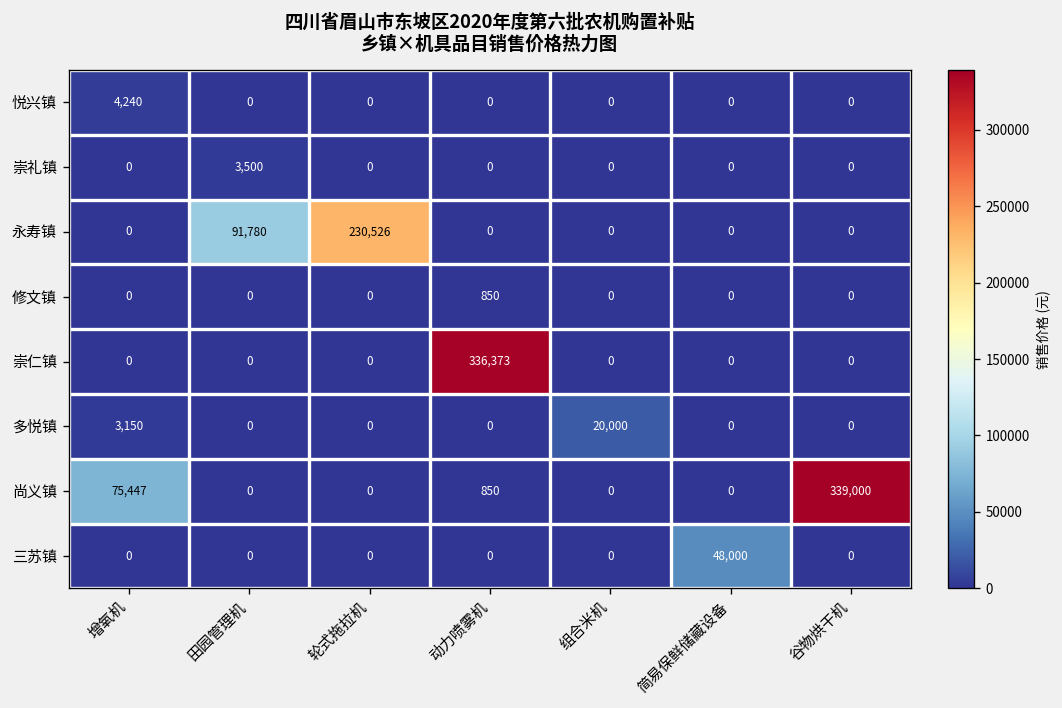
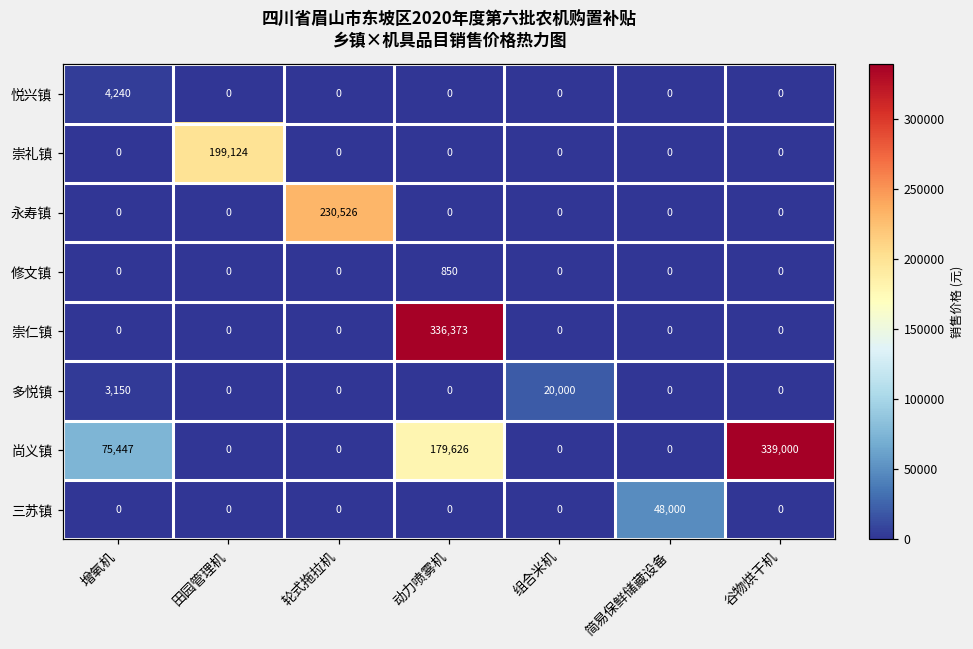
  {
    "悦兴镇": {
      "增氧机": "4,240",
      "田园管理机": "0",
      "轮式拖拉机": "0",
      "动力喷雾机": "0",
      "组合米机": "0",
      "简易保鲜储藏设备": "0",
      "谷物烘干机": "0"
    },
    "崇礼镇": {
      "增氧机": "0",
-     "田园管理机": "3,500",
+     "田园管理机": "199,124",
      "轮式拖拉机": "0",
      "动力喷雾机": "0",
      "组合米机": "0",
      "简易保鲜储藏设备": "0",
      "谷物烘干机": "0"
    },
    "永寿镇": {
      "增氧机": "0",
-     "田园管理机": "91,780",
+     "田园管理机": "0",
      "轮式拖拉机": "230,526",
      "动力喷雾机": "0",
      "组合米机": "0",
      "简易保鲜储藏设备": "0",
      "谷物烘干机": "0"
    },
    "修文镇": {
      "增氧机": "0",
      "田园管理机": "0",
      "轮式拖拉机": "0",
      "动力喷雾机": "850",
      "组合米机": "0",
      "简易保鲜储藏设备": "0",
      "谷物烘干机": "0"
    },
    "崇仁镇": {
      "增氧机": "0",
      "田园管理机": "0",
      "轮式拖拉机": "0",
      "动力喷雾机": "336,373",
      "组合米机": "0",
      "简易保鲜储藏设备": "0",
      "谷物烘干机": "0"
    },
    "多悦镇": {
      "增氧机": "3,150",
      "田园管理机": "0",
      "轮式拖拉机": "0",
      "动力喷雾机": "0",
      "组合米机": "20,000",
      "简易保鲜储藏设备": "0",
      "谷物烘干机": "0"
    },
    "尚义镇": {
      "增氧机": "75,447",
      "田园管理机": "0",
      "轮式拖拉机": "0",
-     "动力喷雾机": "850",
+     "动力喷雾机": "179,626",
      "组合米机": "0",
      "简易保鲜储藏设备": "0",
      "谷物烘干机": "339,000"
    },
    "三苏镇": {
      "增氧机": "0",
      "田园管理机": "0",
      "轮式拖拉机": "0",
      "动力喷雾机": "0",
      "组合米机": "0",
      "简易保鲜储藏设备": "48,000",
      "谷物烘干机": "0"
    }
  }
